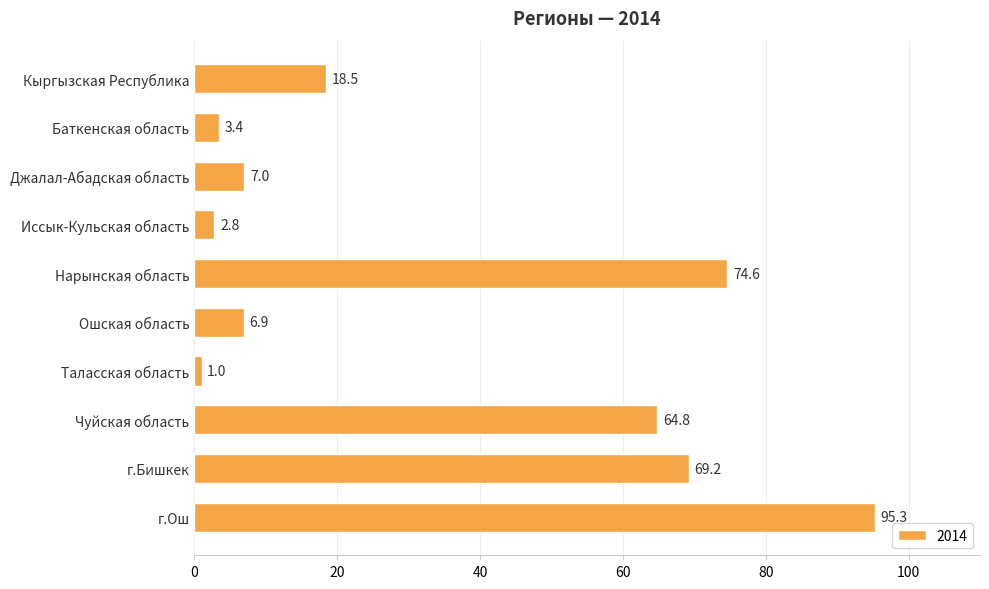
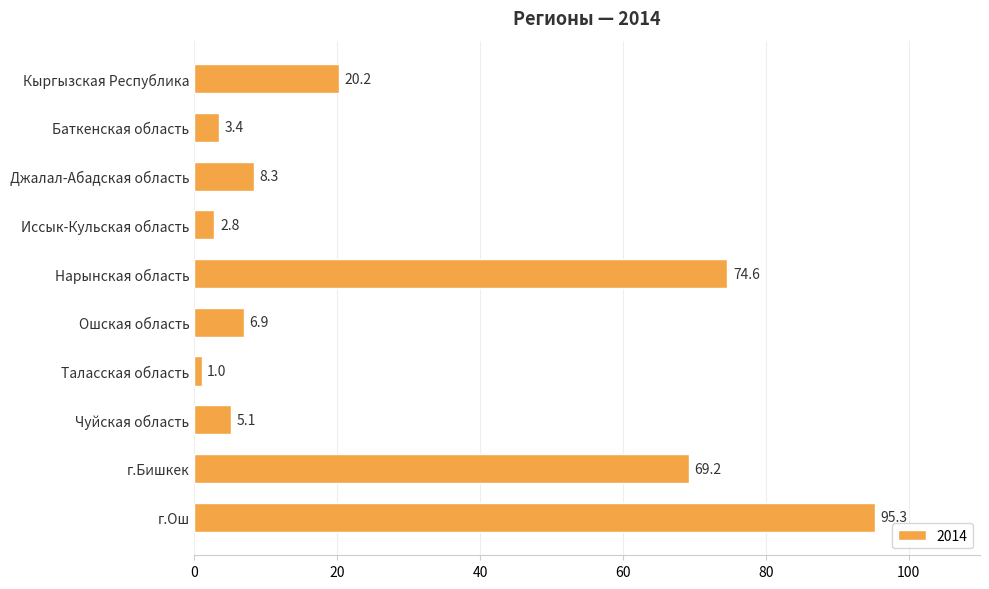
  {
-   "Кыргызская Республика": 18.5,
+   "Кыргызская Республика": 20.2,
    "Баткенская область": 3.4,
-   "Джалал-Абадская область": 7.0,
+   "Джалал-Абадская область": 8.3,
    "Иссык-Кульская область": 2.8,
    "Нарынская область": 74.6,
    "Ошская область": 6.9,
    "Таласская область": 1.0,
-   "Чуйская область": 64.8,
+   "Чуйская область": 5.1,
    "г.Бишкек": 69.2
  }
